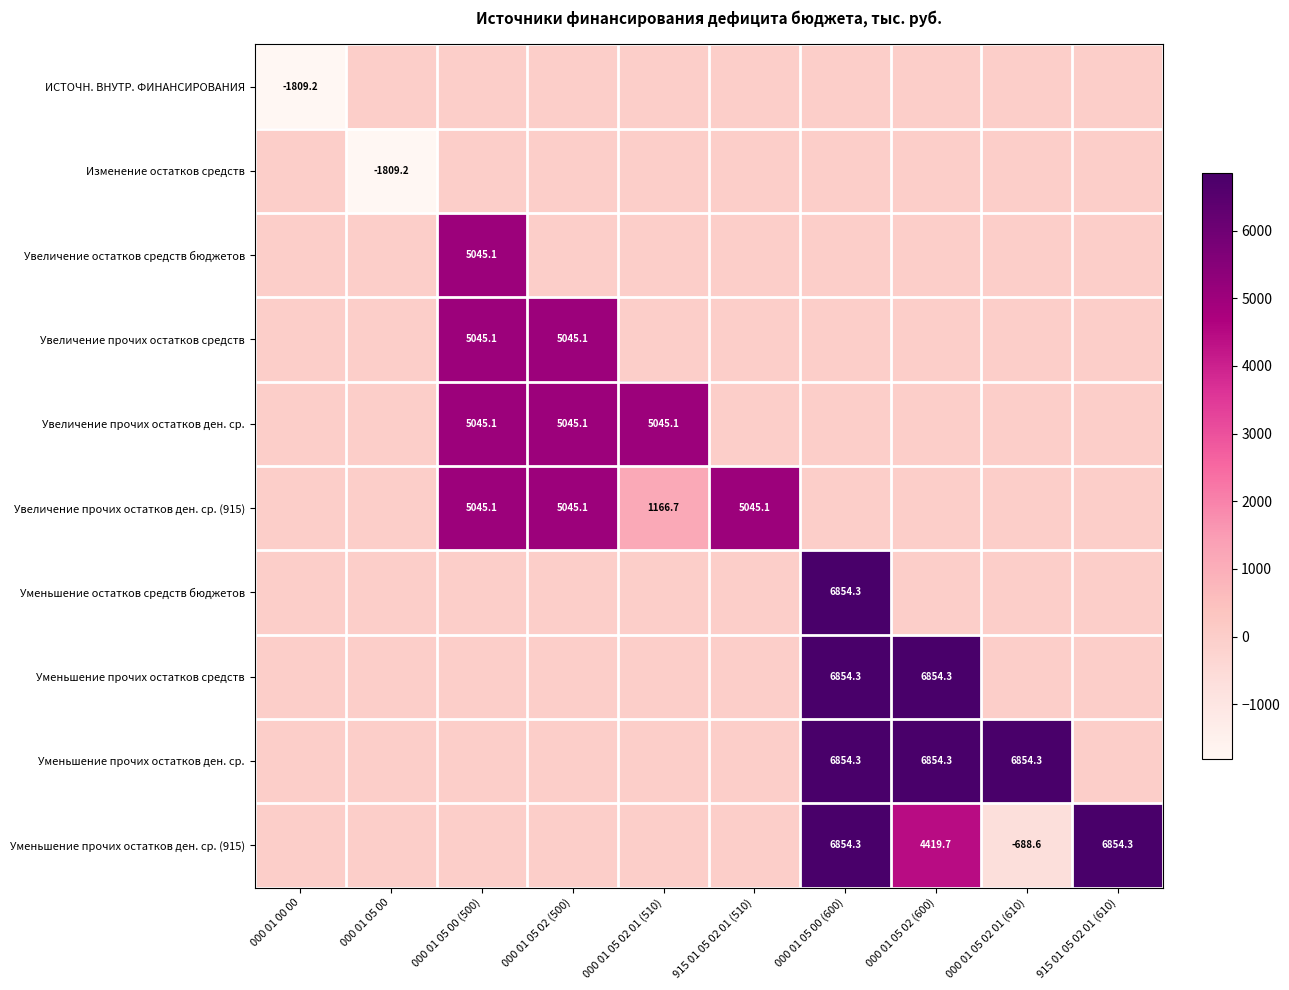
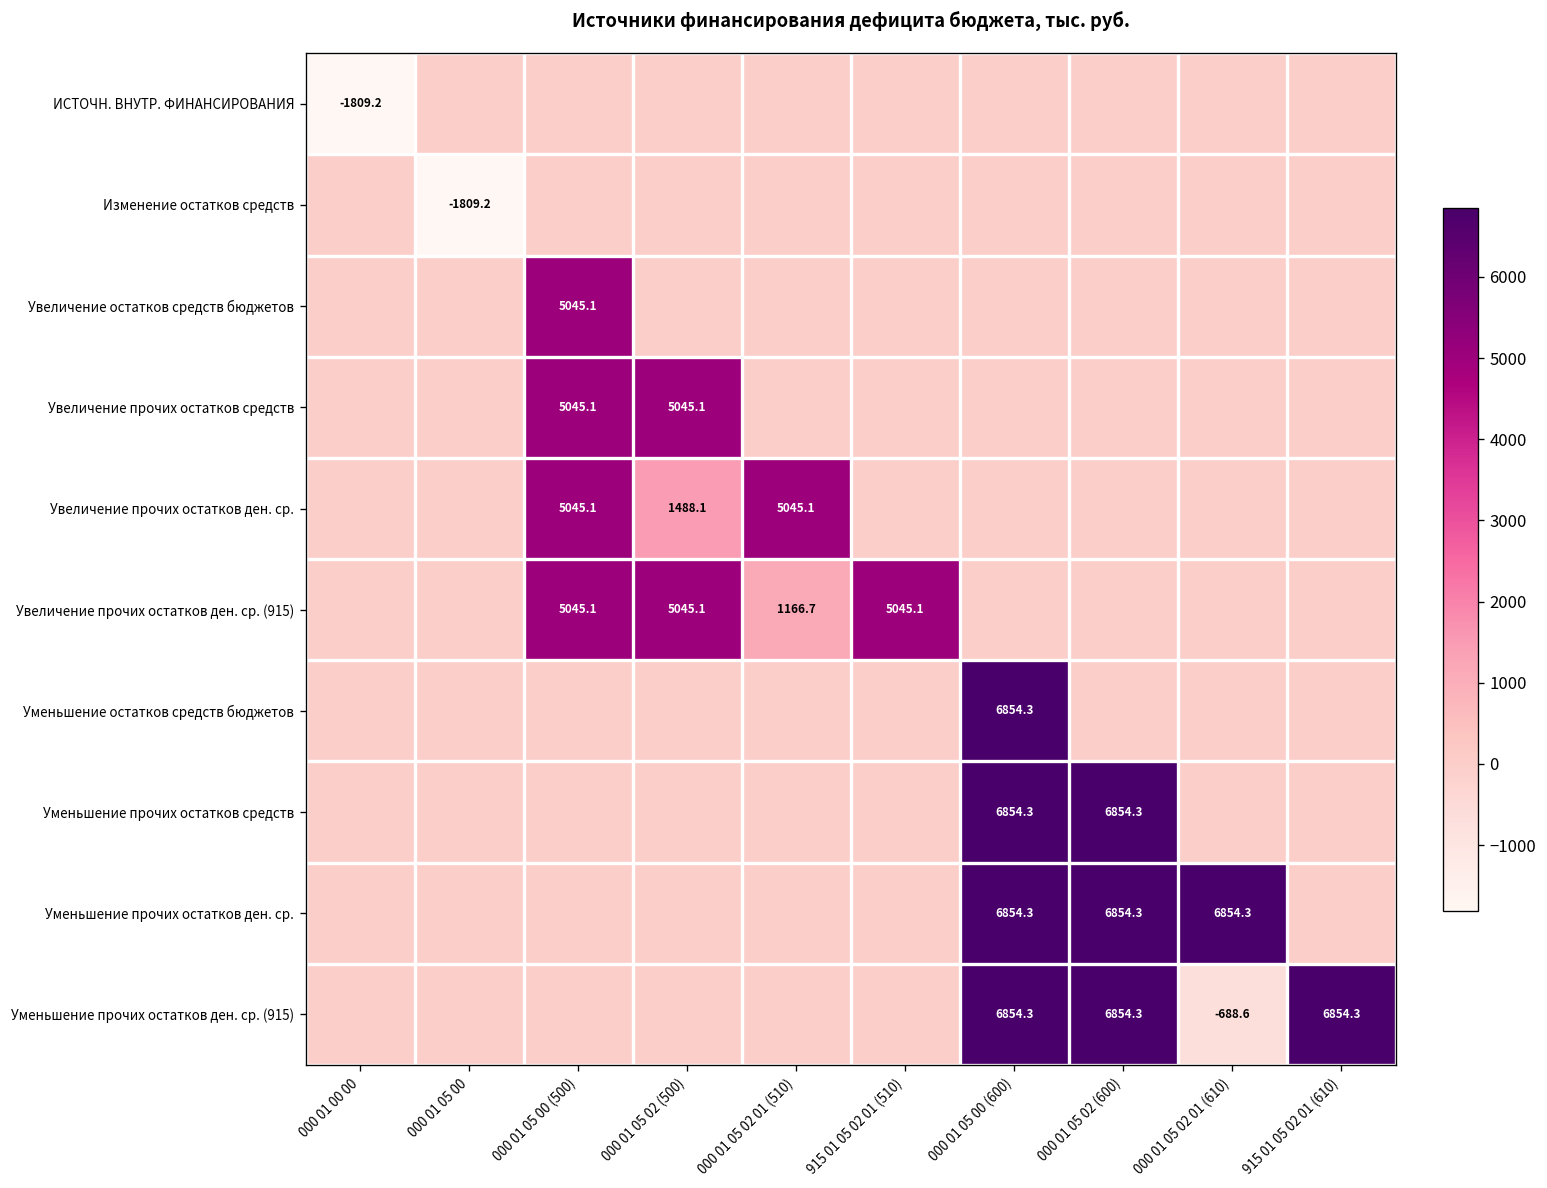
  {
    "ИСТОЧН. ВНУТР. ФИНАНСИРОВАНИЯ": {
      "000 01 00 00": -1809.2
    },
    "Изменение остатков средств": {
      "000 01 05 00": -1809.2
    },
    "Увеличение остатков средств бюджетов": {
      "000 01 05 00 (500)": 5045.1
    },
    "Увеличение прочих остатков средств": {
      "000 01 05 00 (500)": 5045.1,
      "000 01 05 02 (500)": 5045.1
    },
    "Увеличение прочих остатков ден. ср.": {
      "000 01 05 00 (500)": 5045.1,
-     "000 01 05 02 (500)": 5045.1,
+     "000 01 05 02 (500)": 1488.1,
      "000 01 05 02 01 (510)": 5045.1
    },
    "Увеличение прочих остатков ден. ср. (915)": {
      "000 01 05 00 (500)": 5045.1,
      "000 01 05 02 (500)": 5045.1,
      "000 01 05 02 01 (510)": 1166.7,
      "915 01 05 02 01 (510)": 5045.1
    },
    "Уменьшение остатков средств бюджетов": {
      "000 01 05 00 (600)": 6854.3
    },
    "Уменьшение прочих остатков средств": {
      "000 01 05 00 (600)": 6854.3,
      "000 01 05 02 (600)": 6854.3
    },
    "Уменьшение прочих остатков ден. ср.": {
      "000 01 05 00 (600)": 6854.3,
      "000 01 05 02 (600)": 6854.3,
      "000 01 05 02 01 (610)": 6854.3
    },
    "Уменьшение прочих остатков ден. ср. (915)": {
      "000 01 05 00 (600)": 6854.3,
-     "000 01 05 02 (600)": 4419.7,
+     "000 01 05 02 (600)": 6854.3,
      "000 01 05 02 01 (610)": -688.6,
      "915 01 05 02 01 (610)": 6854.3
    }
  }
